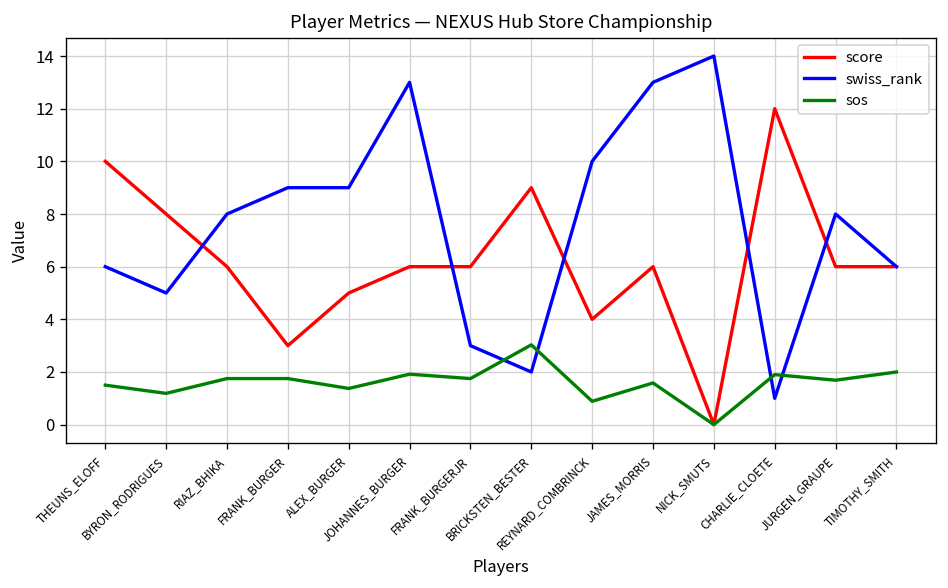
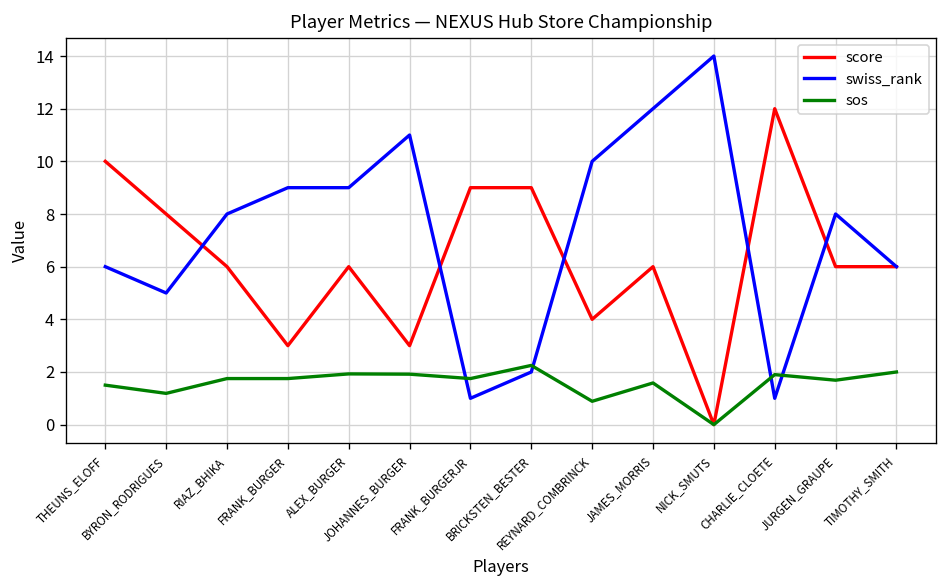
  {
    "score": {
      "THEUNS_ELOFF": 10,
      "BYRON_RODRIGUES": 8,
      "RIAZ_BHIKA": 6,
      "FRANK_BURGER": 3,
-     "ALEX_BURGER": 5,
-     "JOHANNES_BURGER": 6,
-     "FRANK_BURGERJR": 6,
+     "ALEX_BURGER": 6,
+     "JOHANNES_BURGER": 3,
+     "FRANK_BURGERJR": 9,
      "BRICKSTEN_BESTER": 9,
      "REYNARD_COMBRINCK": 4,
      "JAMES_MORRIS": 6,
      "CHARLIE_CLOETE": 12,
      "JURGEN_GRAUPE": 6
    },
    "swiss_rank": {
      "THEUNS_ELOFF": 6,
      "BYRON_RODRIGUES": 5,
      "RIAZ_BHIKA": 8,
      "FRANK_BURGER": 9,
      "ALEX_BURGER": 9,
-     "JOHANNES_BURGER": 13,
-     "FRANK_BURGERJR": 3,
+     "JOHANNES_BURGER": 11,
+     "FRANK_BURGERJR": 1,
      "BRICKSTEN_BESTER": 2,
      "REYNARD_COMBRINCK": 10,
-     "JAMES_MORRIS": 13,
+     "JAMES_MORRIS": 12,
      "NICK_SMUTS": 14,
      "CHARLIE_CLOETE": 1,
      "JURGEN_GRAUPE": 8
    },
    "sos": {
      "THEUNS_ELOFF": 1.5,
      "BYRON_RODRIGUES": 1.2,
      "RIAZ_BHIKA": 1.8,
      "FRANK_BURGER": 1.8,
-     "ALEX_BURGER": 1.4,
+     "ALEX_BURGER": 1.9,
      "JOHANNES_BURGER": 1.9,
      "FRANK_BURGERJR": 1.8,
-     "BRICKSTEN_BESTER": 3.0,
+     "BRICKSTEN_BESTER": 2.3,
      "REYNARD_COMBRINCK": 0.9,
      "JAMES_MORRIS": 1.6,
      "CHARLIE_CLOETE": 1.9,
      "JURGEN_GRAUPE": 1.7,
      "TIMOTHY_SMITH": 2.0
    }
  }
